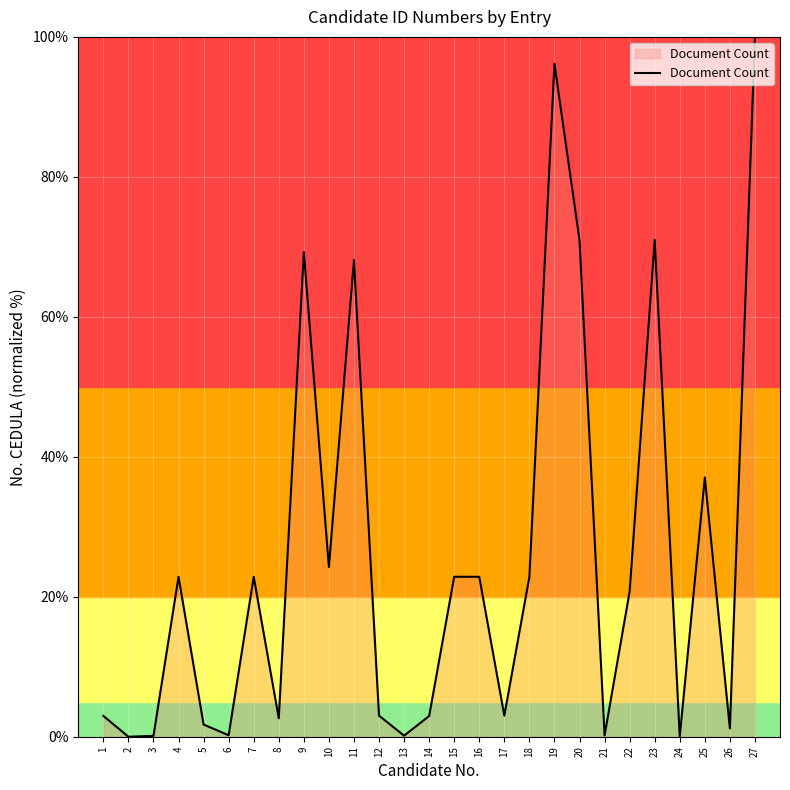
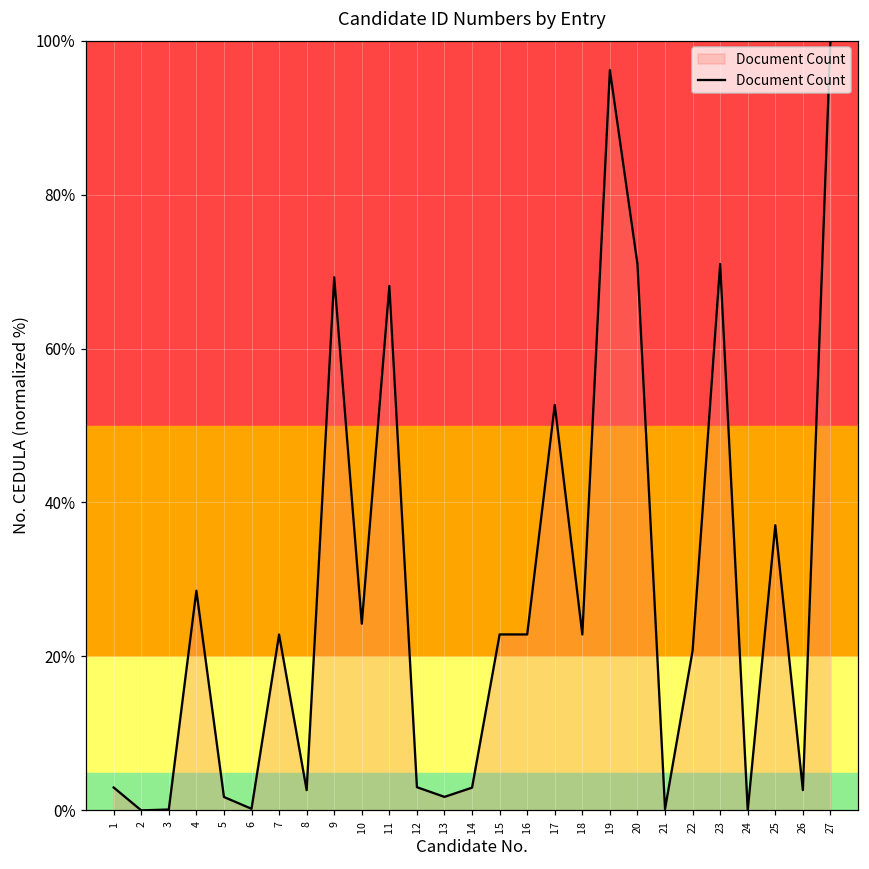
  {
    "1": "3%",
    "2": "0%",
    "3": "0%",
-   "4": "23%",
+   "4": "29%",
    "5": "2%",
    "6": "0%",
    "7": "23%",
    "8": "3%",
    "9": "69%",
    "10": "24%",
    "11": "68%",
    "12": "3%",
-   "13": "0%",
+   "13": "2%",
    "14": "3%",
    "15": "23%",
    "16": "23%",
-   "17": "3%",
+   "17": "53%",
    "18": "23%",
    "19": "96%",
    "20": "71%",
    "21": "0%",
    "22": "21%",
    "23": "71%",
    "24": "0%",
    "25": "37%",
-   "26": "1%",
+   "26": "3%",
    "27": "100%"
  }
